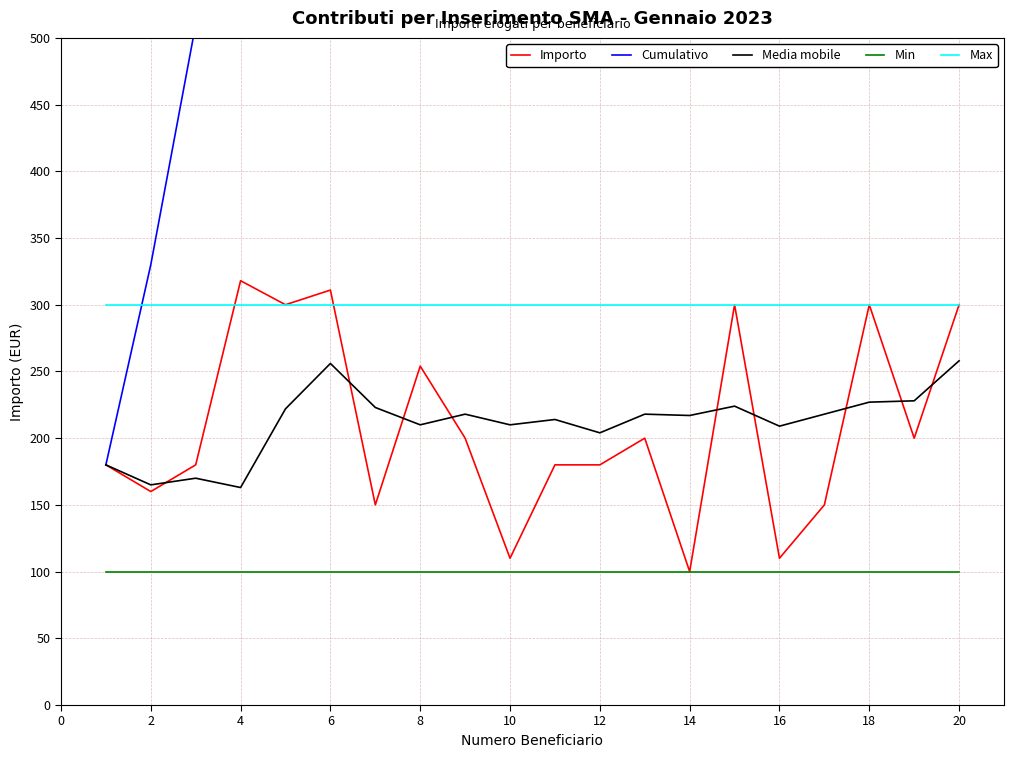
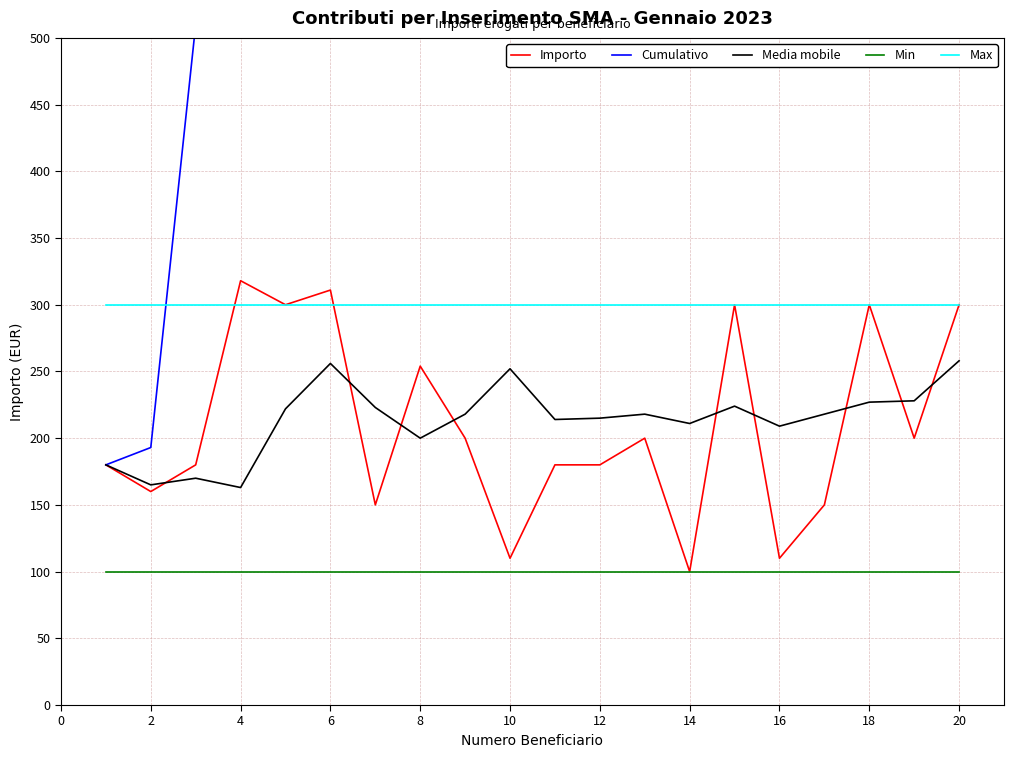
  {
    "Importo": {
      "2": 160,
      "4": 318,
      "6": 311,
      "8": 254,
      "10": 110,
      "12": 180,
      "16": 110
    },
    "Cumulativo": {
-     "2": 330
+     "2": 193
    },
    "Media mobile": {
      "2": 165,
      "4": 163,
      "6": 256,
-     "8": 210,
-     "10": 210,
-     "12": 204,
-     "14": 217,
+     "8": 200,
+     "10": 252,
+     "12": 215,
+     "14": 211,
      "16": 209,
      "18": 227,
      "20": 258
    },
    "Min": {
      "2": 100,
      "4": 100,
      "6": 100,
      "8": 100,
      "10": 100,
      "12": 100,
      "16": 100,
      "18": 100,
      "20": 100
    },
    "Max": {
      "2": 300,
      "4": 300,
      "6": 300,
      "8": 300,
      "10": 300,
      "12": 300,
      "14": 300,
      "16": 300
    }
  }
